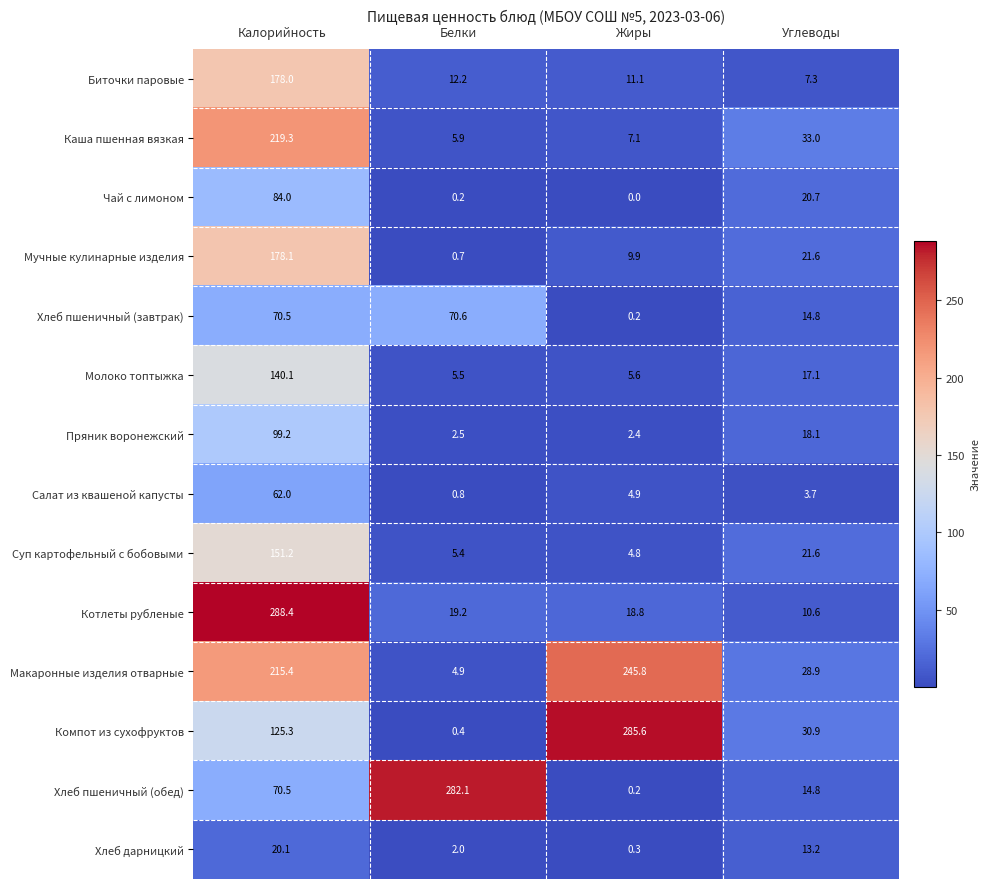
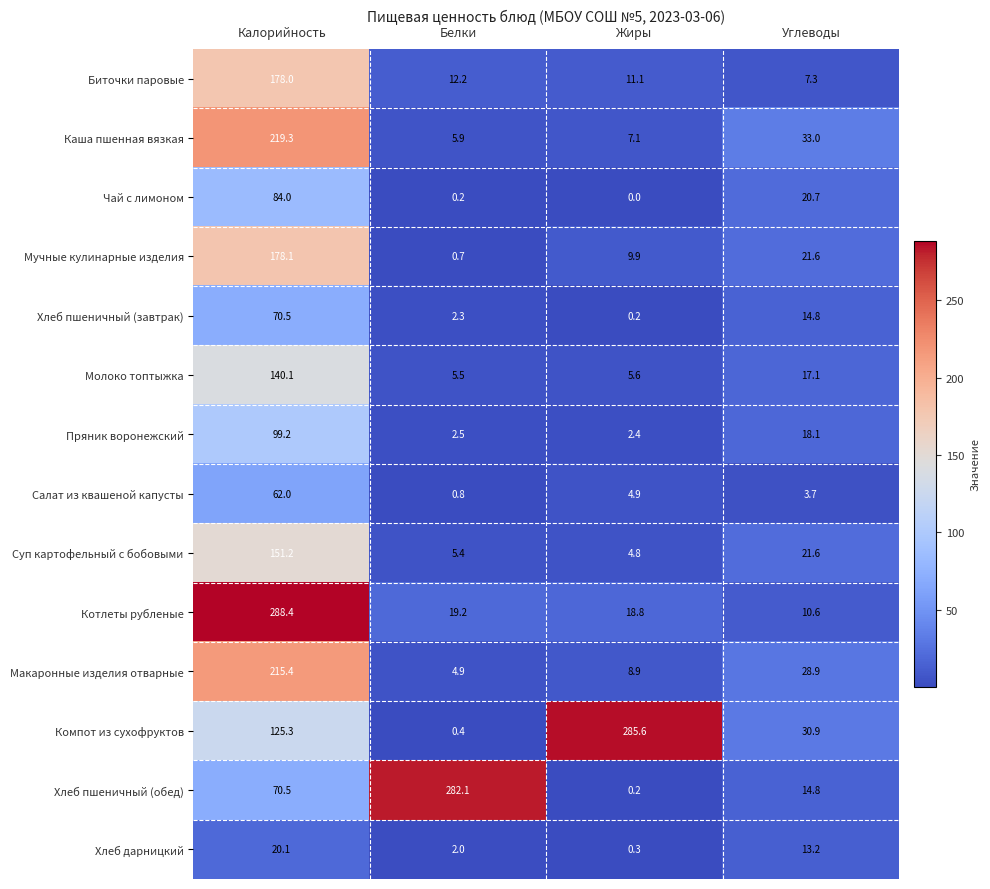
  {
    "Биточки паровые": {
      "Калорийность": 178.0,
      "Белки": 12.2,
      "Жиры": 11.1,
      "Углеводы": 7.3
    },
    "Каша пшенная вязкая": {
      "Калорийность": 219.3,
      "Белки": 5.9,
      "Жиры": 7.1,
      "Углеводы": 33.0
    },
    "Чай с лимоном": {
      "Калорийность": 84.0,
      "Белки": 0.2,
      "Жиры": 0.0,
      "Углеводы": 20.7
    },
    "Мучные кулинарные изделия": {
      "Калорийность": 178.1,
      "Белки": 0.7,
      "Жиры": 9.9,
      "Углеводы": 21.6
    },
    "Хлеб пшеничный (завтрак)": {
      "Калорийность": 70.5,
-     "Белки": 70.6,
+     "Белки": 2.3,
      "Жиры": 0.2,
      "Углеводы": 14.8
    },
    "Молоко топтыжка": {
      "Калорийность": 140.1,
      "Белки": 5.5,
      "Жиры": 5.6,
      "Углеводы": 17.1
    },
    "Пряник воронежский": {
      "Калорийность": 99.2,
      "Белки": 2.5,
      "Жиры": 2.4,
      "Углеводы": 18.1
    },
    "Салат из квашеной капусты": {
      "Калорийность": 62.0,
      "Белки": 0.8,
      "Жиры": 4.9,
      "Углеводы": 3.7
    },
    "Суп картофельный с бобовыми": {
      "Белки": 5.4,
      "Жиры": 4.8,
      "Углеводы": 21.6
    },
    "Котлеты рубленые": {
      "Калорийность": 288.4,
      "Белки": 19.2,
      "Жиры": 18.8,
      "Углеводы": 10.6
    },
    "Макаронные изделия отварные": {
      "Калорийность": 215.4,
      "Белки": 4.9,
-     "Жиры": 245.8,
+     "Жиры": 8.9,
      "Углеводы": 28.9
    },
    "Компот из сухофруктов": {
      "Калорийность": 125.3,
      "Белки": 0.4,
      "Жиры": 285.6,
      "Углеводы": 30.9
    },
    "Хлеб пшеничный (обед)": {
      "Калорийность": 70.5,
      "Белки": 282.1,
      "Жиры": 0.2,
      "Углеводы": 14.8
    },
    "Хлеб дарницкий": {
      "Калорийность": 20.1,
      "Белки": 2.0,
      "Жиры": 0.3,
      "Углеводы": 13.2
    }
  }
